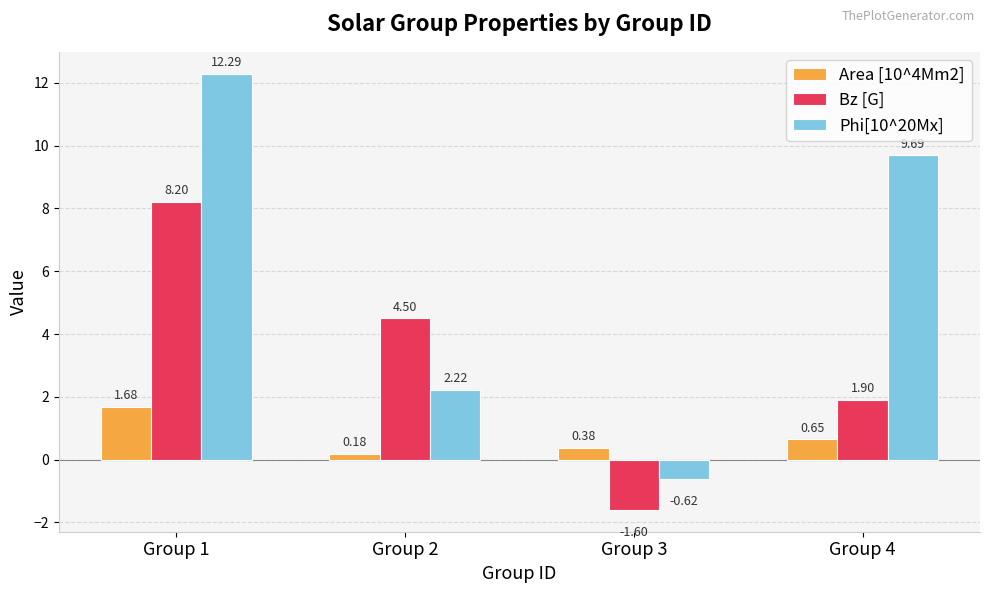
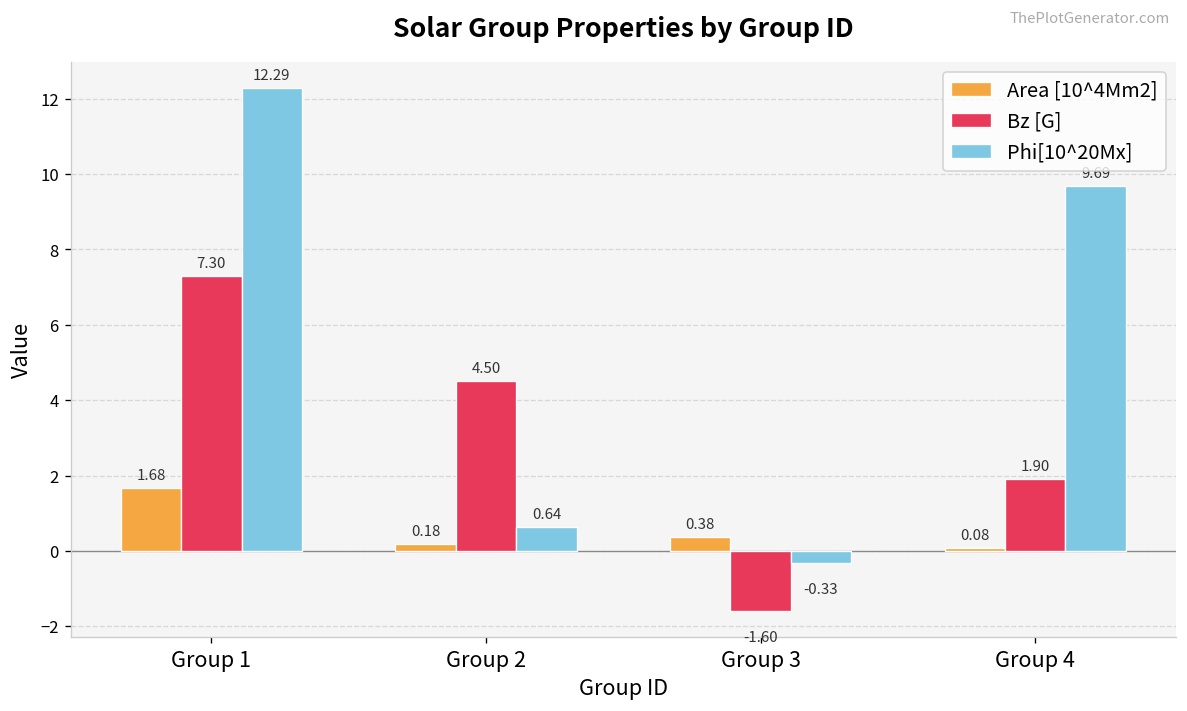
  {
    "Area [10^4Mm2]": {
      "Group 1": 1.68,
      "Group 2": 0.18,
      "Group 3": 0.38,
-     "Group 4": 0.65
+     "Group 4": 0.08
    },
    "Bz [G]": {
-     "Group 1": 8.20,
+     "Group 1": 7.30,
      "Group 2": 4.50,
      "Group 3": -1.60,
      "Group 4": 1.90
    },
    "Phi[10^20Mx]": {
      "Group 1": 12.29,
-     "Group 2": 2.22,
-     "Group 3": -0.62
+     "Group 2": 0.64,
+     "Group 3": -0.33
    }
  }
